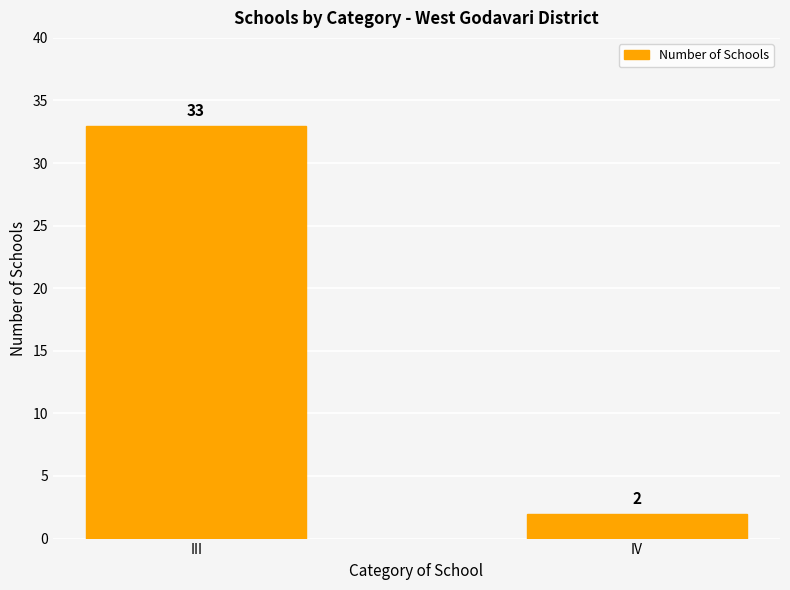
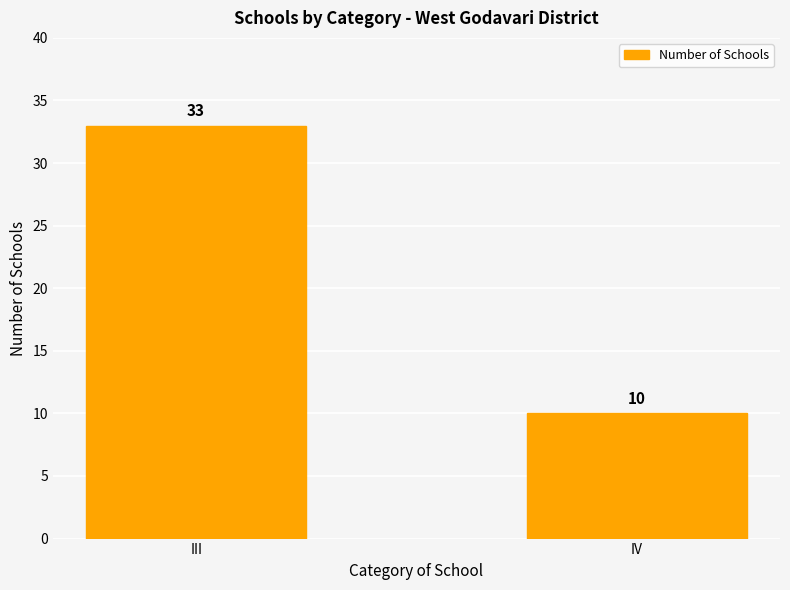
  {
    "III": 33,
-   "IV": 2
+   "IV": 10
  }
